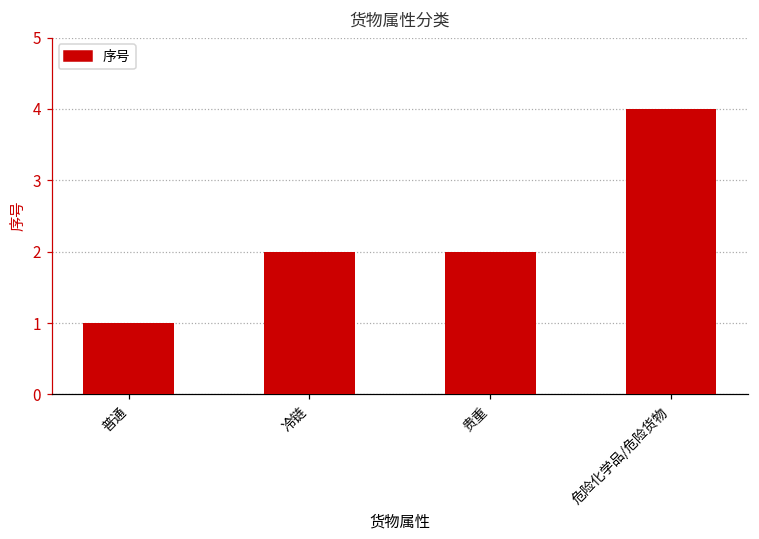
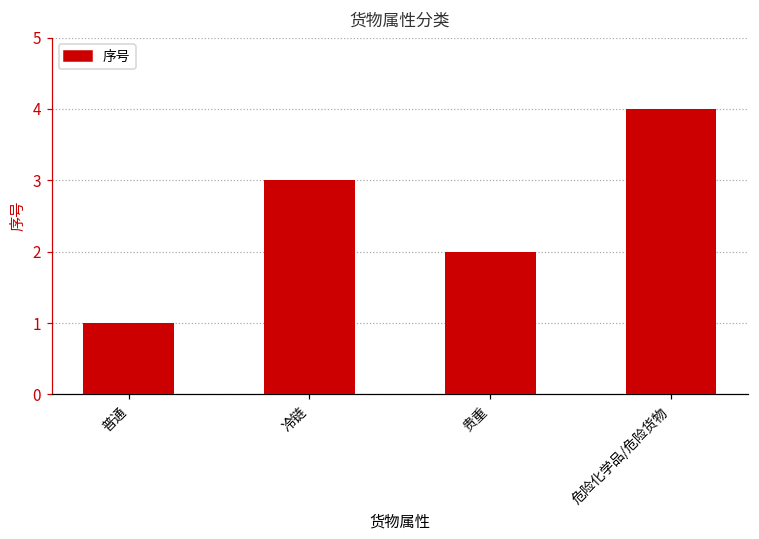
  {
    "普通": 1,
-   "冷链": 2,
+   "冷链": 3,
    "贵重": 2,
    "危险化学品/危险货物": 4
  }
